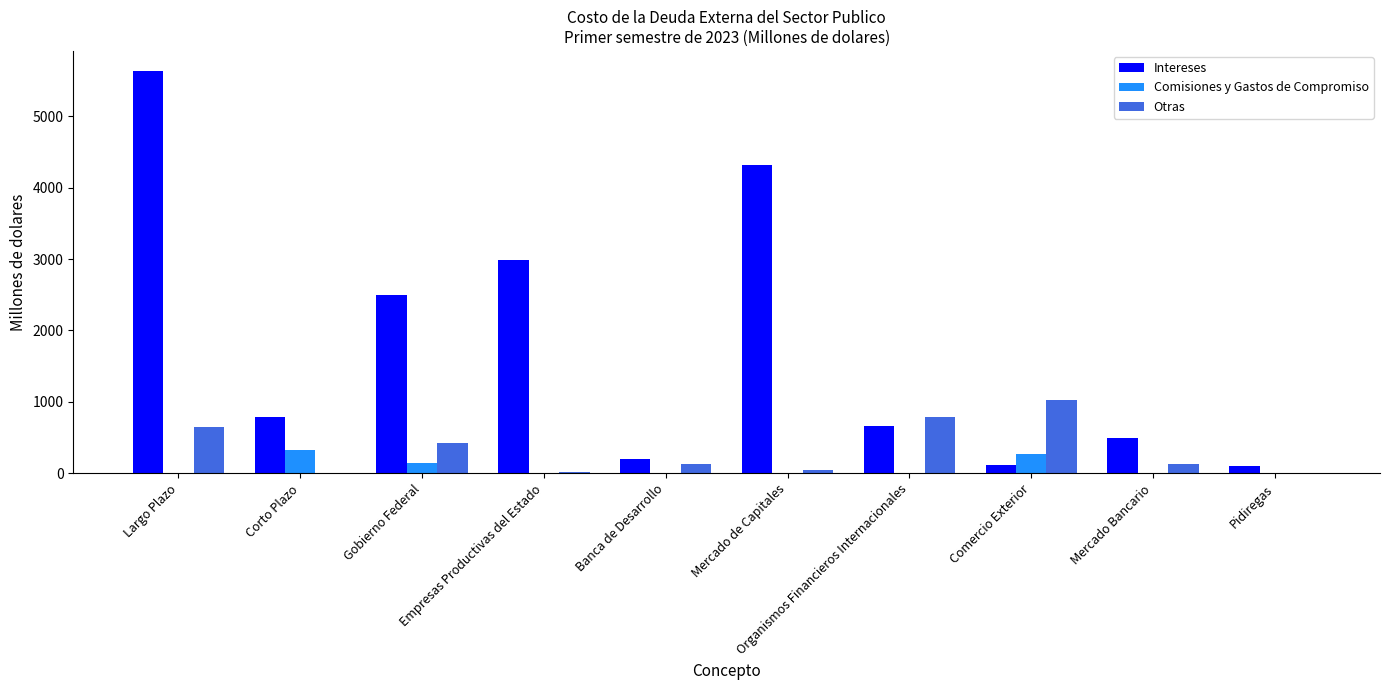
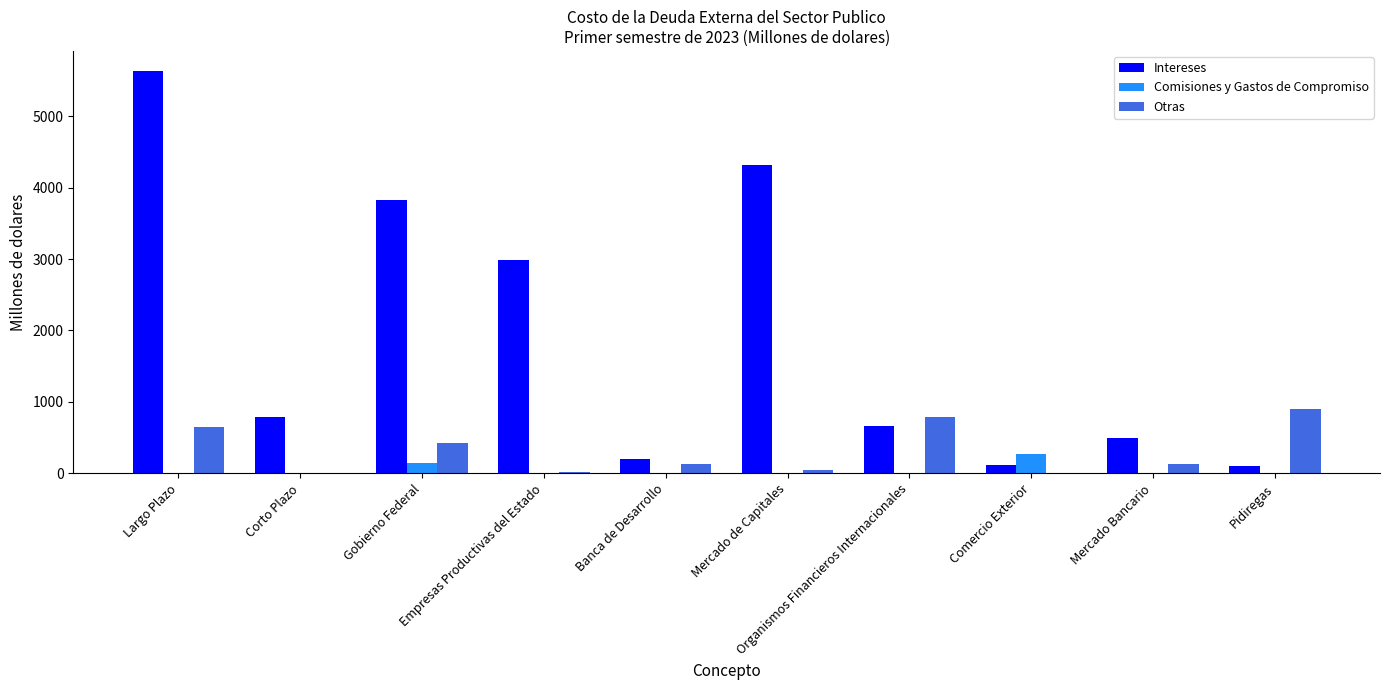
  {
    "Intereses": {
      "Largo Plazo": 5600,
      "Corto Plazo": 800,
-     "Gobierno Federal": 2500,
+     "Gobierno Federal": 3800,
      "Empresas Productivas del Estado": 3000,
      "Banca de Desarrollo": 200,
      "Mercado de Capitales": 4300,
      "Organismos Financieros Internacionales": 700,
      "Comercio Exterior": 100,
      "Mercado Bancario": 500,
      "Pidiregas": 100
    },
    "Comisiones y Gastos de Compromiso": {
-     "Corto Plazo": 300,
+     "Corto Plazo": 0,
      "Gobierno Federal": 100,
      "Banca de Desarrollo": 0,
      "Mercado de Capitales": 0,
      "Comercio Exterior": 300,
      "Pidiregas": 0
    },
    "Otras": {
      "Largo Plazo": 600,
      "Corto Plazo": 0,
      "Gobierno Federal": 400,
      "Banca de Desarrollo": 100,
      "Mercado de Capitales": 0,
      "Organismos Financieros Internacionales": 800,
-     "Comercio Exterior": 1000,
+     "Comercio Exterior": 0,
      "Mercado Bancario": 100,
-     "Pidiregas": 0
+     "Pidiregas": 900
    }
  }
